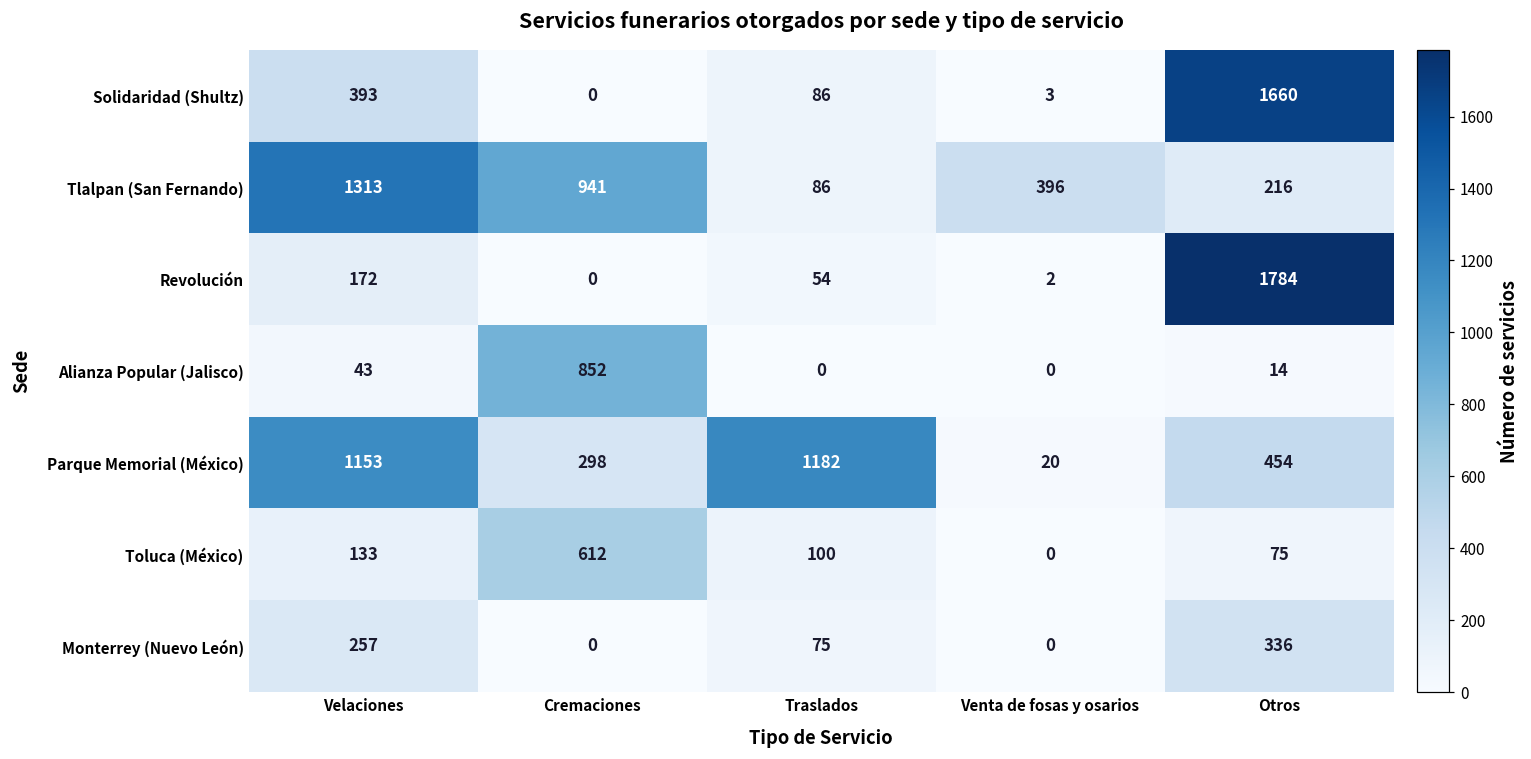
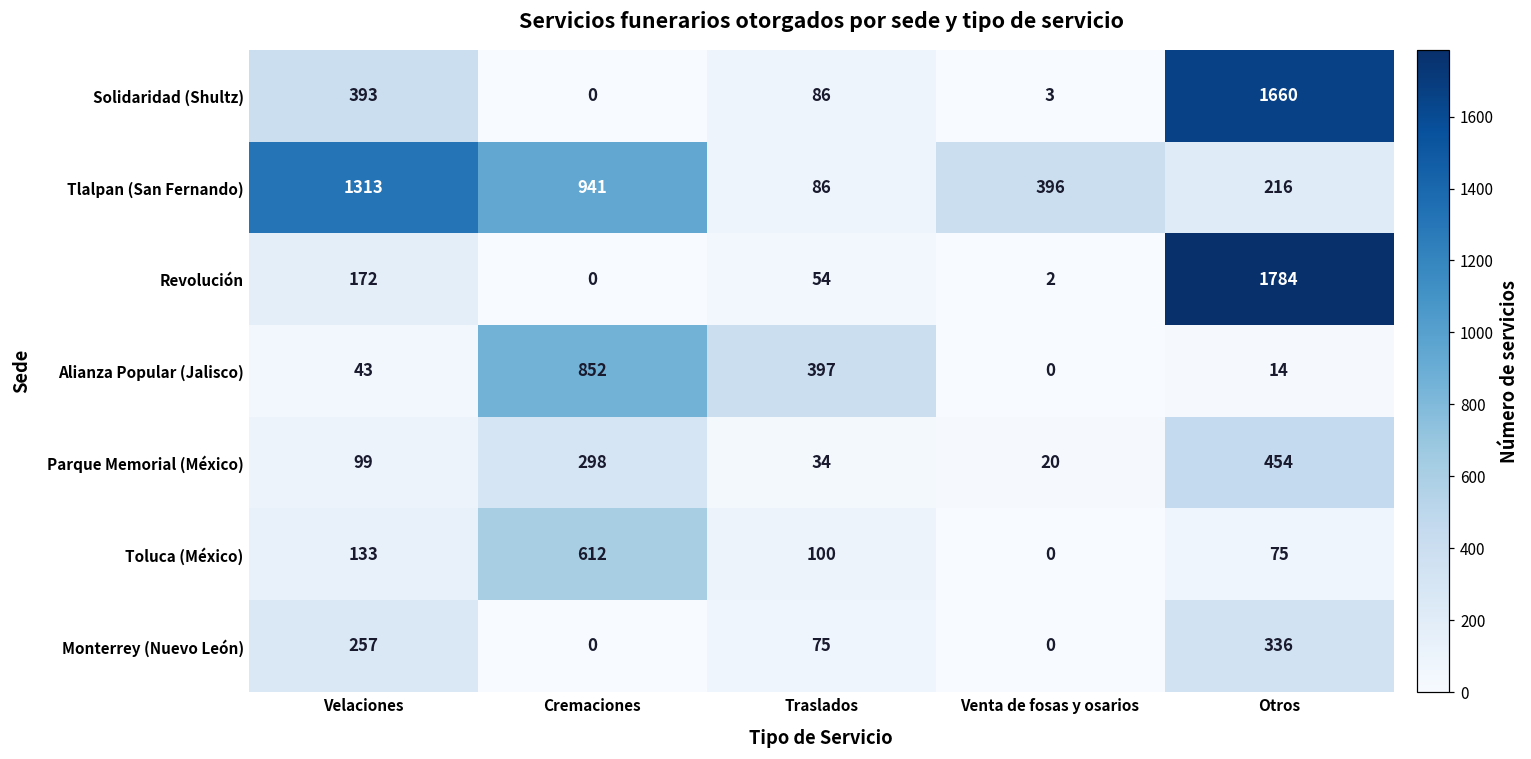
  {
    "Solidaridad (Shultz)": {
      "Velaciones": 393,
      "Cremaciones": 0,
      "Traslados": 86,
      "Venta de fosas y osarios": 3,
      "Otros": 1660
    },
    "Tlalpan (San Fernando)": {
      "Velaciones": 1313,
      "Cremaciones": 941,
      "Traslados": 86,
      "Venta de fosas y osarios": 396,
      "Otros": 216
    },
    "Revolución": {
      "Velaciones": 172,
      "Cremaciones": 0,
      "Traslados": 54,
      "Venta de fosas y osarios": 2,
      "Otros": 1784
    },
    "Alianza Popular (Jalisco)": {
      "Velaciones": 43,
      "Cremaciones": 852,
-     "Traslados": 0,
+     "Traslados": 397,
      "Venta de fosas y osarios": 0,
      "Otros": 14
    },
    "Parque Memorial (México)": {
-     "Velaciones": 1153,
+     "Velaciones": 99,
      "Cremaciones": 298,
-     "Traslados": 1182,
+     "Traslados": 34,
      "Venta de fosas y osarios": 20,
      "Otros": 454
    },
    "Toluca (México)": {
      "Velaciones": 133,
      "Cremaciones": 612,
      "Traslados": 100,
      "Venta de fosas y osarios": 0,
      "Otros": 75
    },
    "Monterrey (Nuevo León)": {
      "Velaciones": 257,
      "Cremaciones": 0,
      "Traslados": 75,
      "Venta de fosas y osarios": 0,
      "Otros": 336
    }
  }
